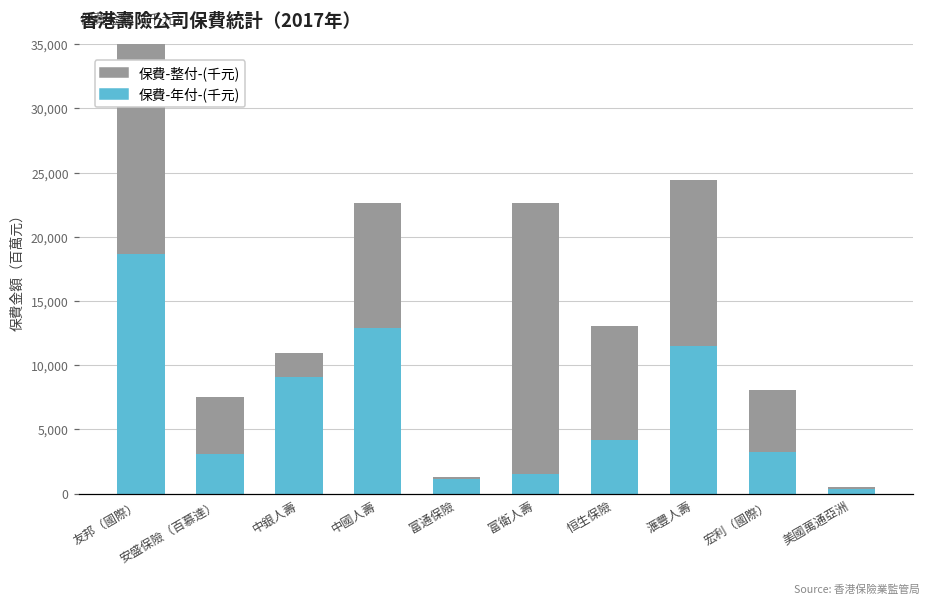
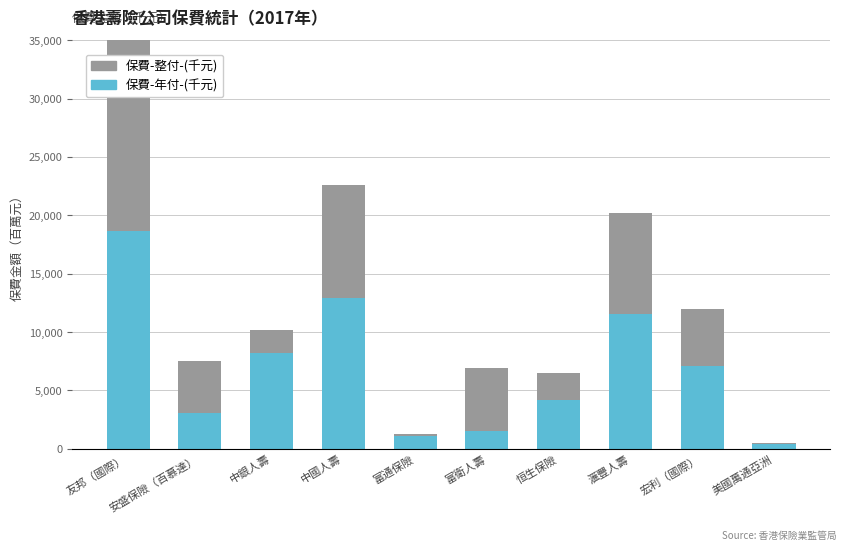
  {
    "保費-年付-(千元)": {
      "友邦（國際）": "18,700",
      "安盛保險（百慕達）": "3,100",
-     "中銀人壽": "9,100",
+     "中銀人壽": "8,200",
      "中國人壽": "12,900",
      "富通保險": "1,100",
      "富衛人壽": "1,500",
      "恒生保險": "4,200",
      "滙豐人壽": "11,500",
-     "宏利（國際）": "3,200",
+     "宏利（國際）": "7,100",
      "美國萬通亞洲": "400"
    },
    "保費-整付-(千元)": {
      "安盛保險（百慕達）": "4,500",
      "中銀人壽": "1,900",
      "中國人壽": "9,700",
-     "富衛人壽": "21,100",
-     "恒生保險": "8,800",
-     "滙豐人壽": "12,900",
+     "富衛人壽": "5,400",
+     "恒生保險": "2,300",
+     "滙豐人壽": "8,700",
      "宏利（國際）": "4,900"
    }
  }
